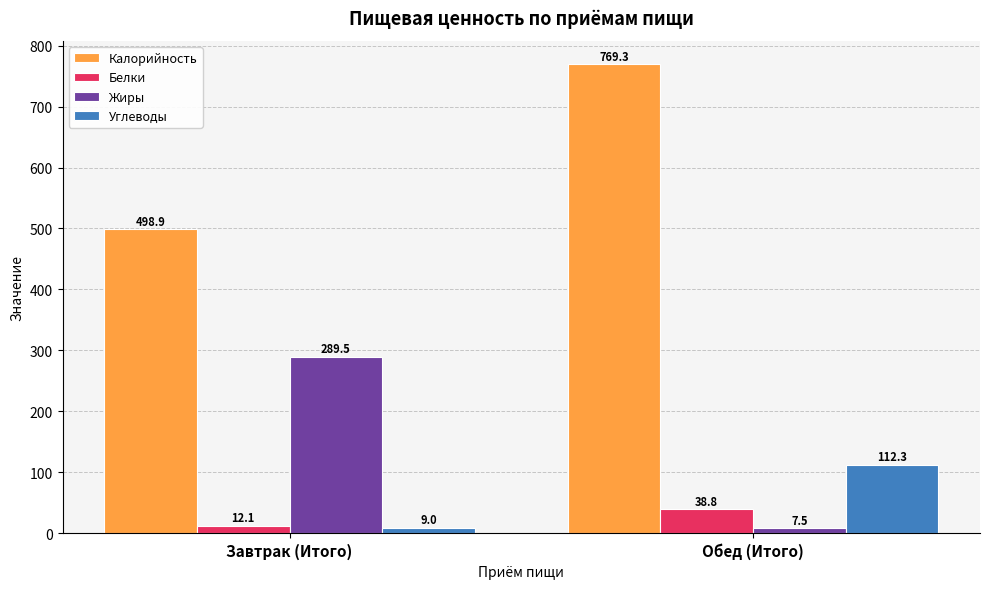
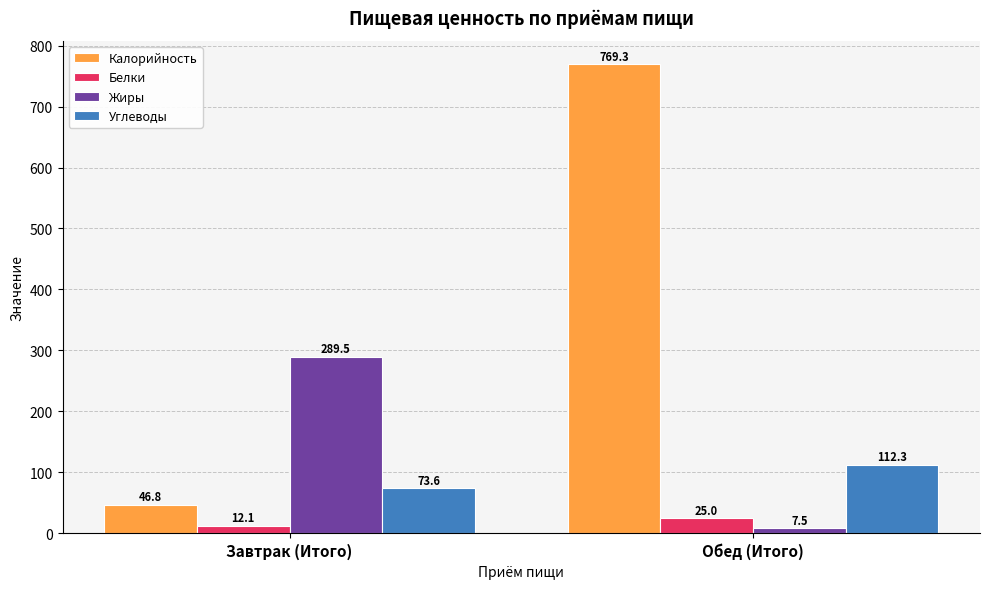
  {
    "Калорийность": {
-     "Завтрак (Итого)": 498.9,
+     "Завтрак (Итого)": 46.8,
      "Обед (Итого)": 769.3
    },
    "Белки": {
      "Завтрак (Итого)": 12.1,
-     "Обед (Итого)": 38.8
+     "Обед (Итого)": 25.0
    },
    "Жиры": {
      "Завтрак (Итого)": 289.5,
      "Обед (Итого)": 7.5
    },
    "Углеводы": {
-     "Завтрак (Итого)": 9.0,
+     "Завтрак (Итого)": 73.6,
      "Обед (Итого)": 112.3
    }
  }
